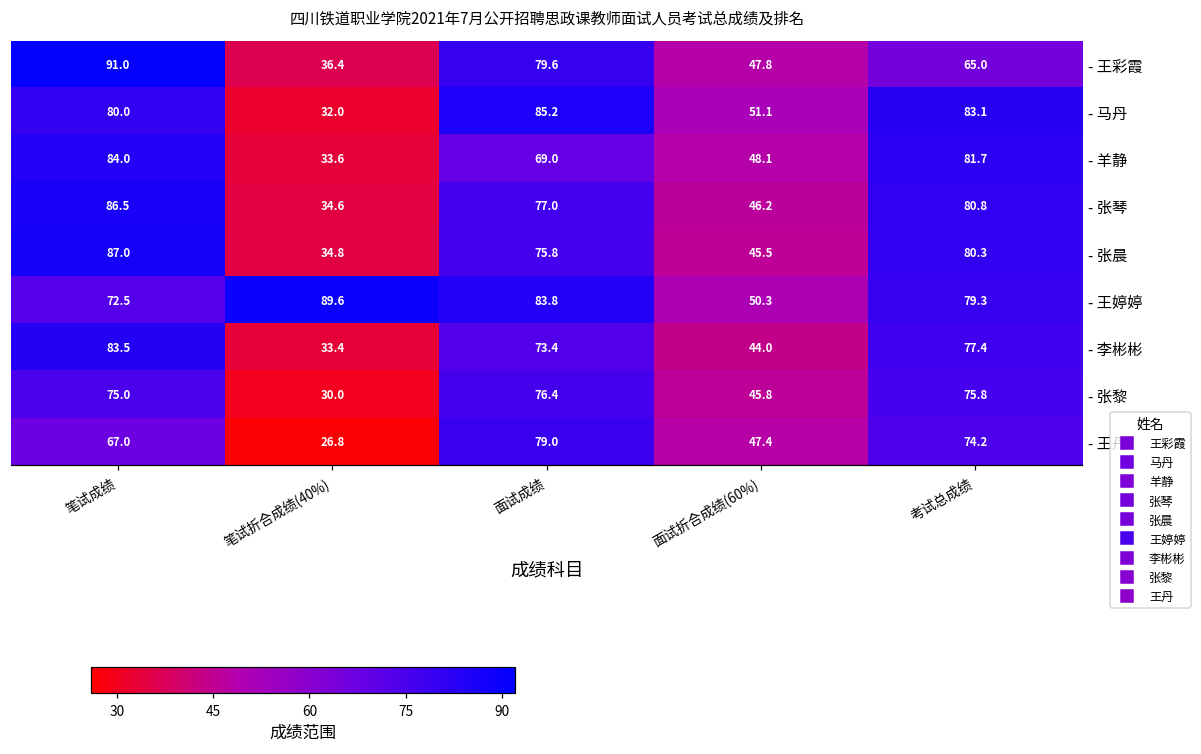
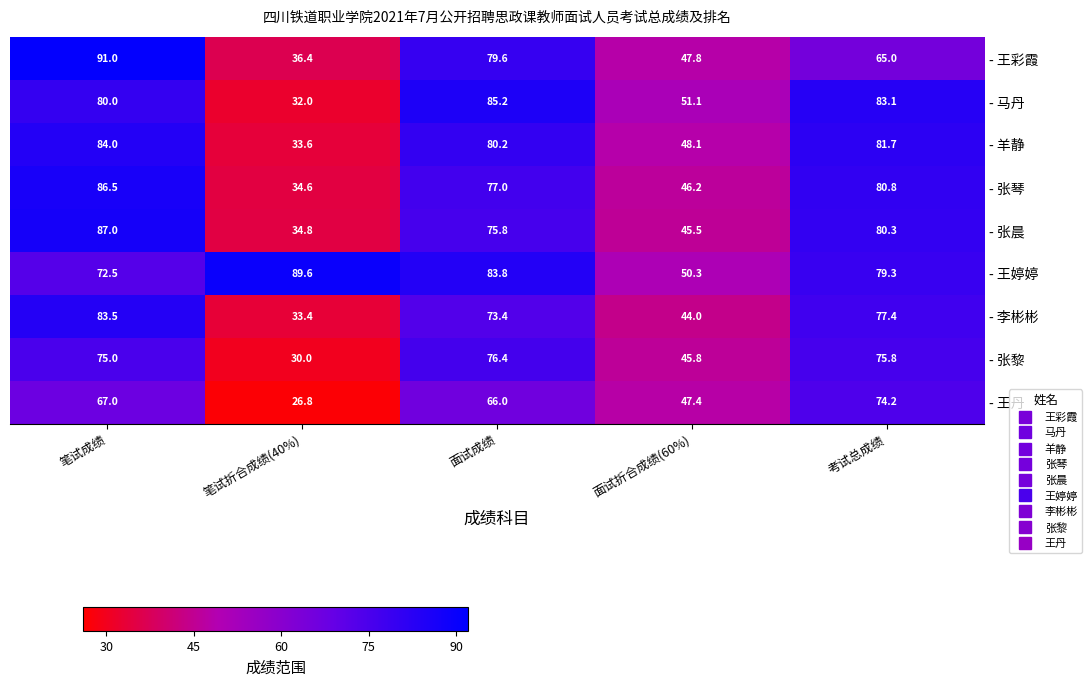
  {
    "- 王彩霞": {
      "笔试成绩": 91.0,
      "笔试折合成绩(40%)": 36.4,
      "面试成绩": 79.6,
      "面试折合成绩(60%)": 47.8,
      "考试总成绩": 65.0
    },
    "- 马丹": {
      "笔试成绩": 80.0,
      "笔试折合成绩(40%)": 32.0,
      "面试成绩": 85.2,
      "面试折合成绩(60%)": 51.1,
      "考试总成绩": 83.1
    },
    "- 羊静": {
      "笔试成绩": 84.0,
      "笔试折合成绩(40%)": 33.6,
-     "面试成绩": 69.0,
+     "面试成绩": 80.2,
      "面试折合成绩(60%)": 48.1,
      "考试总成绩": 81.7
    },
    "- 张琴": {
      "笔试成绩": 86.5,
      "笔试折合成绩(40%)": 34.6,
      "面试成绩": 77.0,
      "面试折合成绩(60%)": 46.2,
      "考试总成绩": 80.8
    },
    "- 张晨": {
      "笔试成绩": 87.0,
      "笔试折合成绩(40%)": 34.8,
      "面试成绩": 75.8,
      "面试折合成绩(60%)": 45.5,
      "考试总成绩": 80.3
    },
    "- 王婷婷": {
      "笔试成绩": 72.5,
      "笔试折合成绩(40%)": 89.6,
      "面试成绩": 83.8,
      "面试折合成绩(60%)": 50.3,
      "考试总成绩": 79.3
    },
    "- 李彬彬": {
      "笔试成绩": 83.5,
      "笔试折合成绩(40%)": 33.4,
      "面试成绩": 73.4,
      "面试折合成绩(60%)": 44.0,
      "考试总成绩": 77.4
    },
    "- 张黎": {
      "笔试成绩": 75.0,
      "笔试折合成绩(40%)": 30.0,
      "面试成绩": 76.4,
      "面试折合成绩(60%)": 45.8,
      "考试总成绩": 75.8
    },
    "- 王丹": {
      "笔试成绩": 67.0,
      "笔试折合成绩(40%)": 26.8,
-     "面试成绩": 79.0,
+     "面试成绩": 66.0,
      "面试折合成绩(60%)": 47.4,
      "考试总成绩": 74.2
    }
  }
